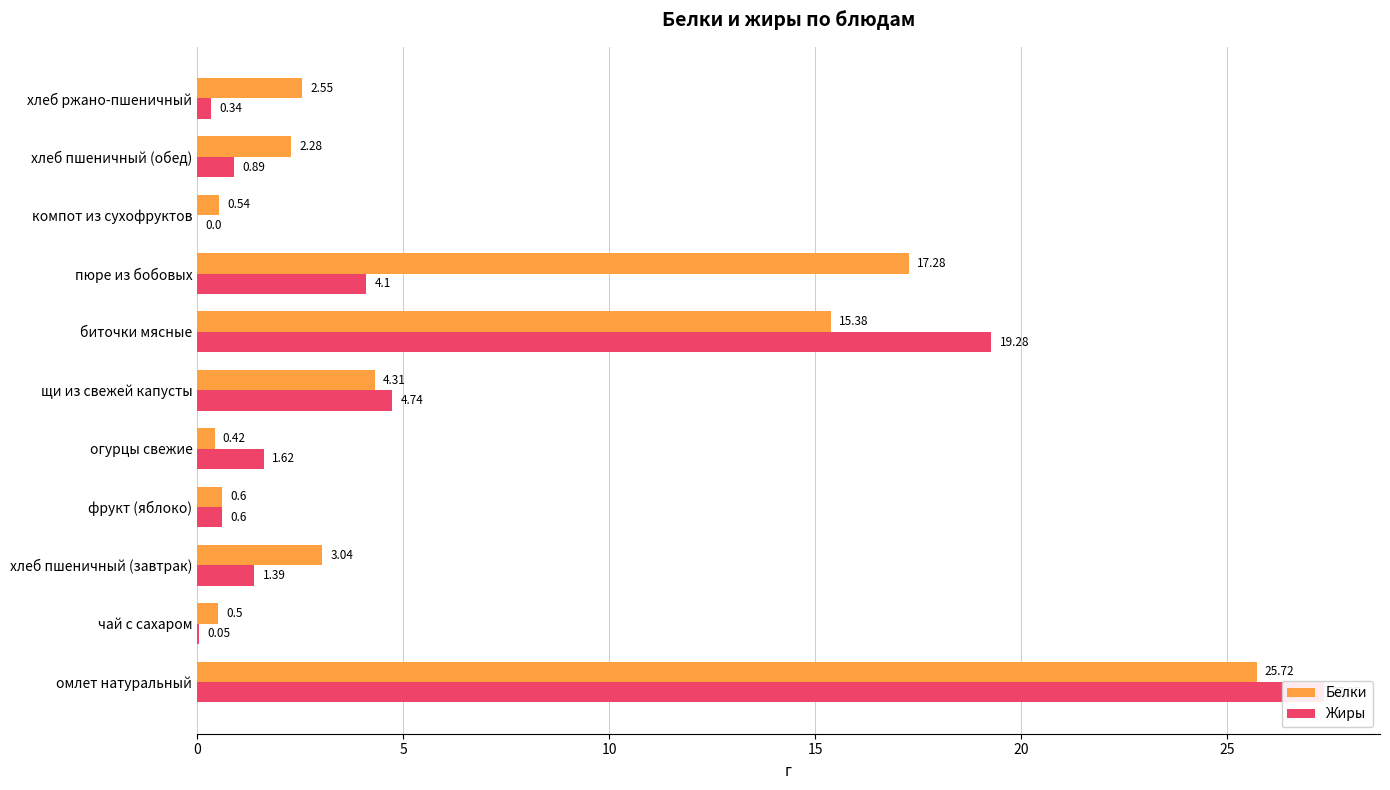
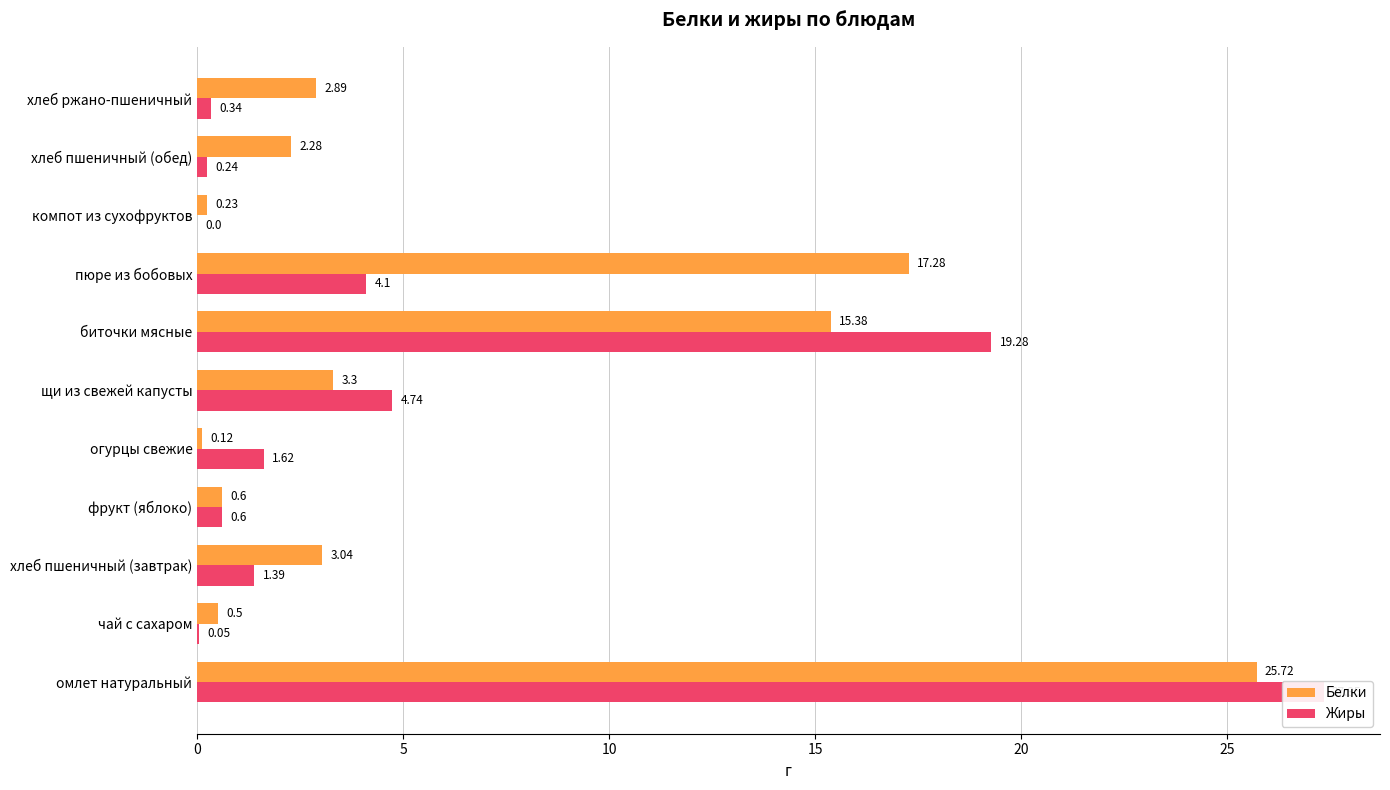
  {
    "Белки": {
-     "хлеб ржано-пшеничный": 2.55,
+     "хлеб ржано-пшеничный": 2.89,
      "хлеб пшеничный (обед)": 2.28,
-     "компот из сухофруктов": 0.54,
+     "компот из сухофруктов": 0.23,
      "пюре из бобовых": 17.28,
      "биточки мясные": 15.38,
-     "щи из свежей капусты": 4.31,
-     "огурцы свежие": 0.42,
+     "щи из свежей капусты": 3.3,
+     "огурцы свежие": 0.12,
      "фрукт (яблоко)": 0.6,
      "хлеб пшеничный (завтрак)": 3.04,
      "чай с сахаром": 0.5,
      "омлет натуральный": 25.72
    },
    "Жиры": {
      "хлеб ржано-пшеничный": 0.34,
-     "хлеб пшеничный (обед)": 0.89,
+     "хлеб пшеничный (обед)": 0.24,
      "компот из сухофруктов": 0.0,
      "пюре из бобовых": 4.1,
      "биточки мясные": 19.28,
      "щи из свежей капусты": 4.74,
      "огурцы свежие": 1.62,
      "фрукт (яблоко)": 0.6,
      "хлеб пшеничный (завтрак)": 1.39,
      "чай с сахаром": 0.05
    }
  }
